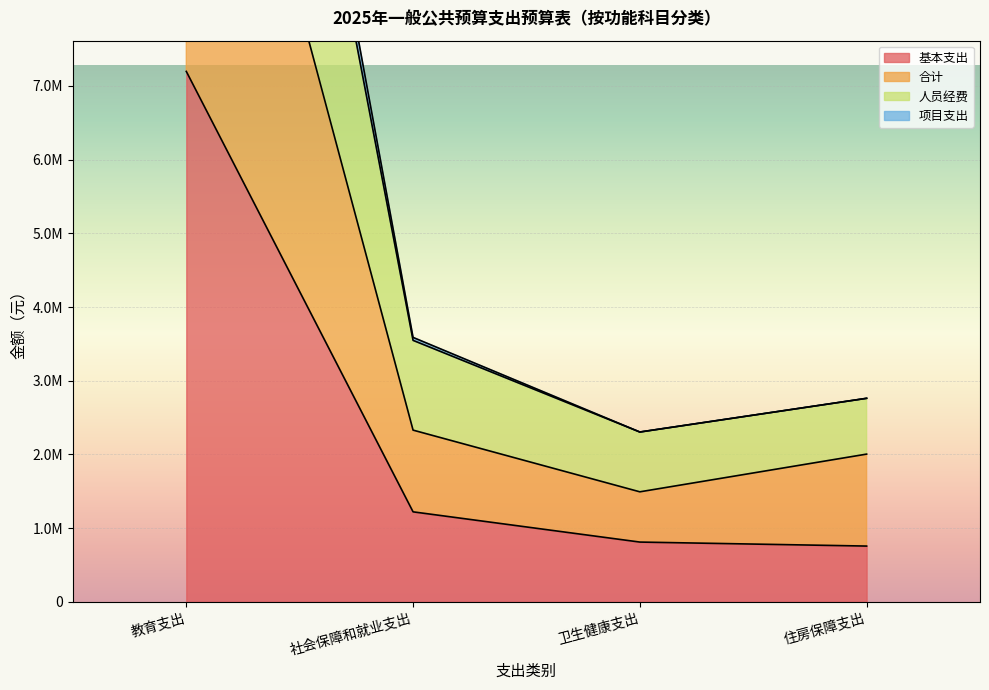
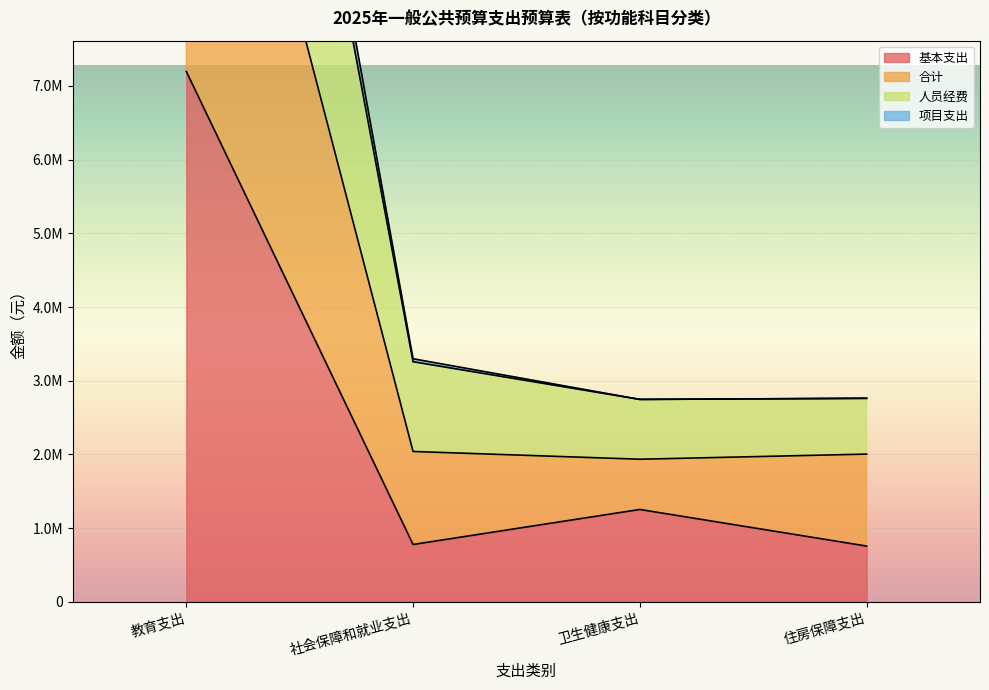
  {
    "基本支出": {
      "教育支出": 7200000,
-     "社会保障和就业支出": 1200000,
-     "卫生健康支出": 800000,
+     "社会保障和就业支出": 800000,
+     "卫生健康支出": 1300000,
      "住房保障支出": 800000
    },
    "合计": {
-     "社会保障和就业支出": 1100000,
+     "社会保障和就业支出": 1300000,
      "卫生健康支出": 700000,
      "住房保障支出": 1200000
    },
    "人员经费": {
      "社会保障和就业支出": 1200000
    },
    "项目支出": {
      "社会保障和就业支出": 0
    }
  }
